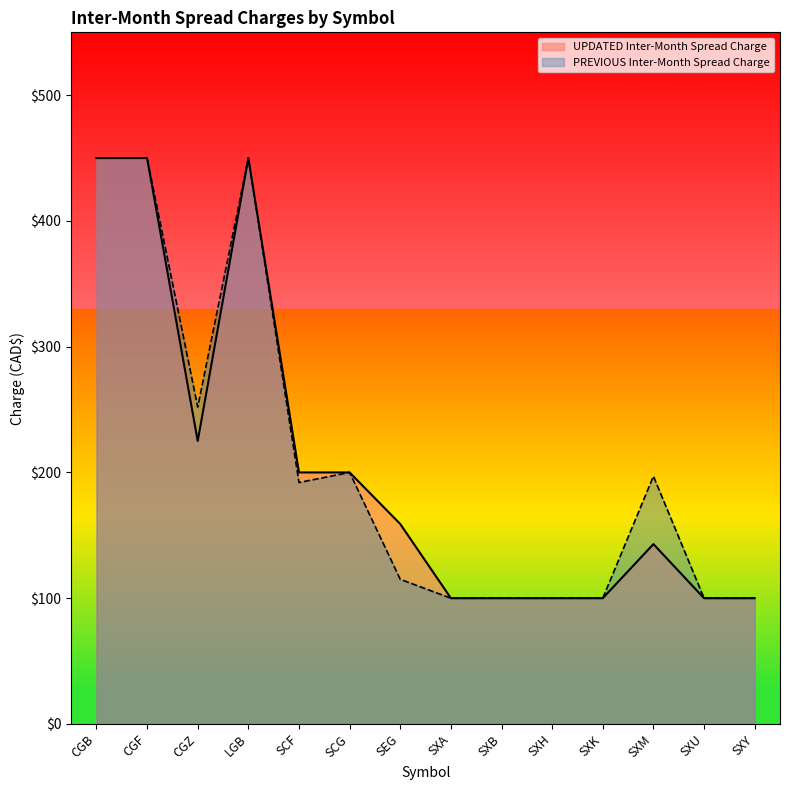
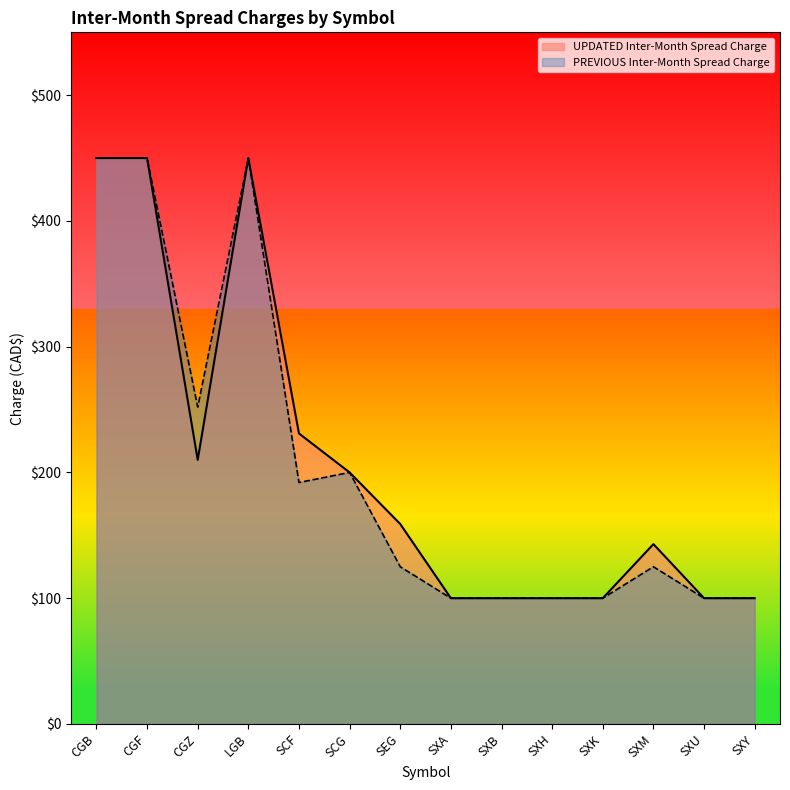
  {
    "UPDATED Inter-Month Spread Charge": {
-     "CGZ": "$225",
-     "SCF": "$200",
+     "CGZ": "$210",
+     "SCF": "$231",
      "SEG": "$159",
      "SXM": "$143"
    },
    "PREVIOUS Inter-Month Spread Charge": {
      "CGZ": "$252",
      "SCF": "$192",
-     "SEG": "$115",
-     "SXM": "$197"
+     "SEG": "$125",
+     "SXM": "$125"
    }
  }
